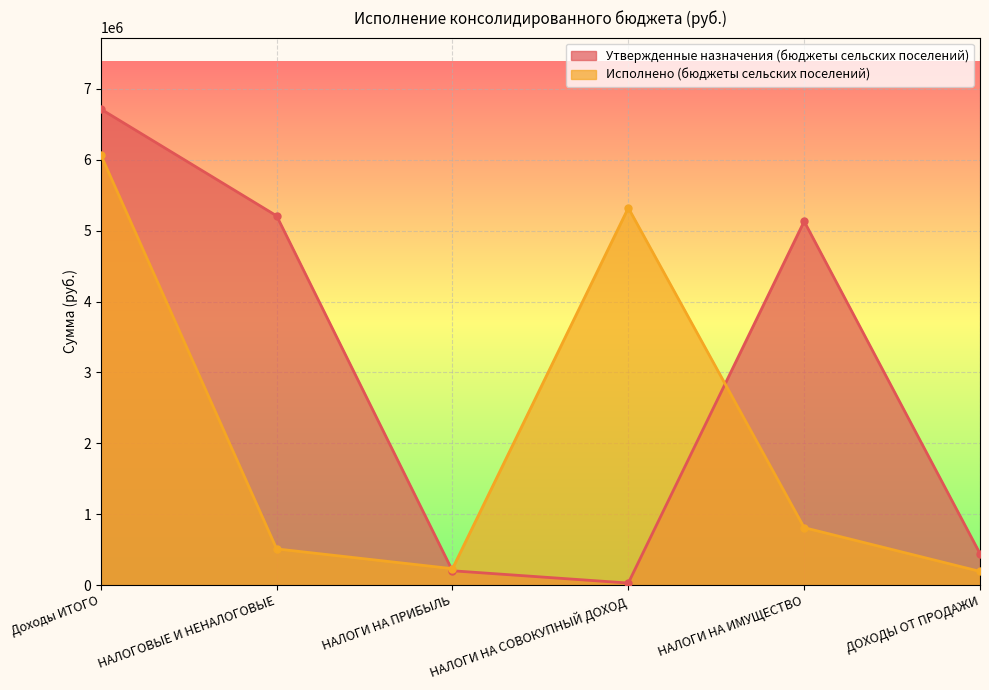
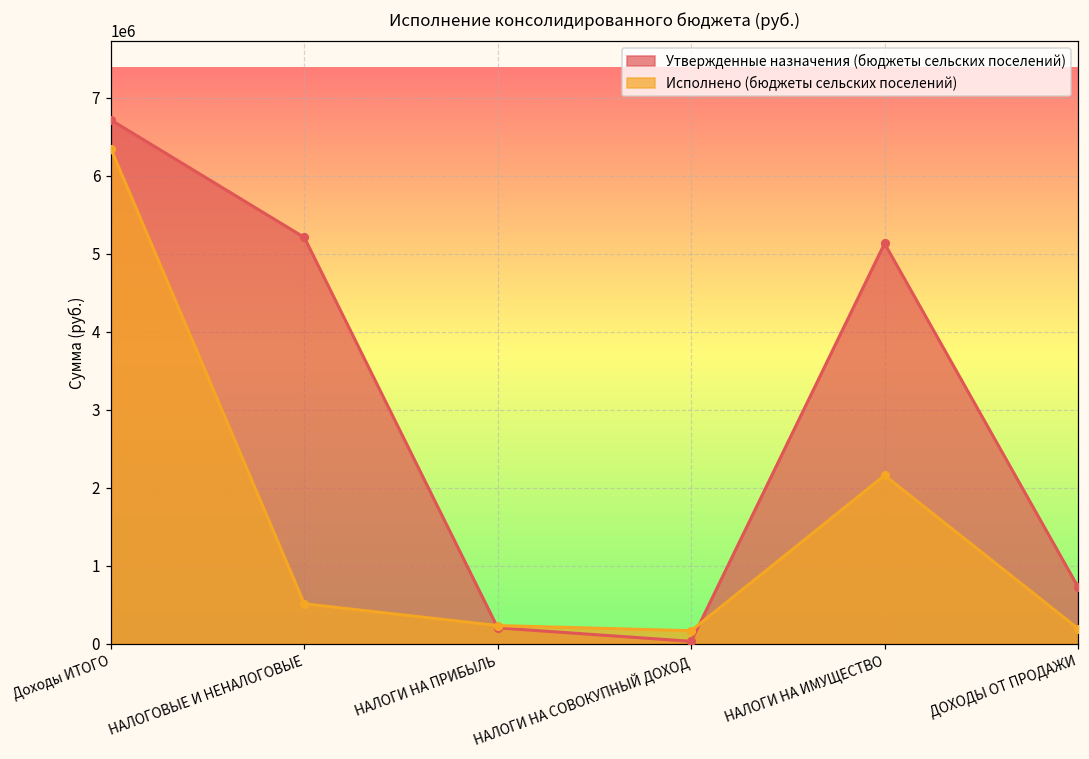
  {
    "Утвержденные назначения (бюджеты сельских поселений)": {
      "Доходы ИТОГО": 6700000,
      "НАЛОГОВЫЕ И НЕНАЛОГОВЫЕ": 5200000,
      "НАЛОГИ НА СОВОКУПНЫЙ ДОХОД": 0,
      "НАЛОГИ НА ИМУЩЕСТВО": 5100000,
-     "ДОХОДЫ ОТ ПРОДАЖИ": 400000
+     "ДОХОДЫ ОТ ПРОДАЖИ": 700000
    },
    "Исполнено (бюджеты сельских поселений)": {
-     "Доходы ИТОГО": 6100000,
+     "Доходы ИТОГО": 6300000,
      "НАЛОГОВЫЕ И НЕНАЛОГОВЫЕ": 500000,
-     "НАЛОГИ НА СОВОКУПНЫЙ ДОХОД": 5300000,
-     "НАЛОГИ НА ИМУЩЕСТВО": 800000,
+     "НАЛОГИ НА СОВОКУПНЫЙ ДОХОД": 200000,
+     "НАЛОГИ НА ИМУЩЕСТВО": 2200000,
      "ДОХОДЫ ОТ ПРОДАЖИ": 200000
    }
  }
